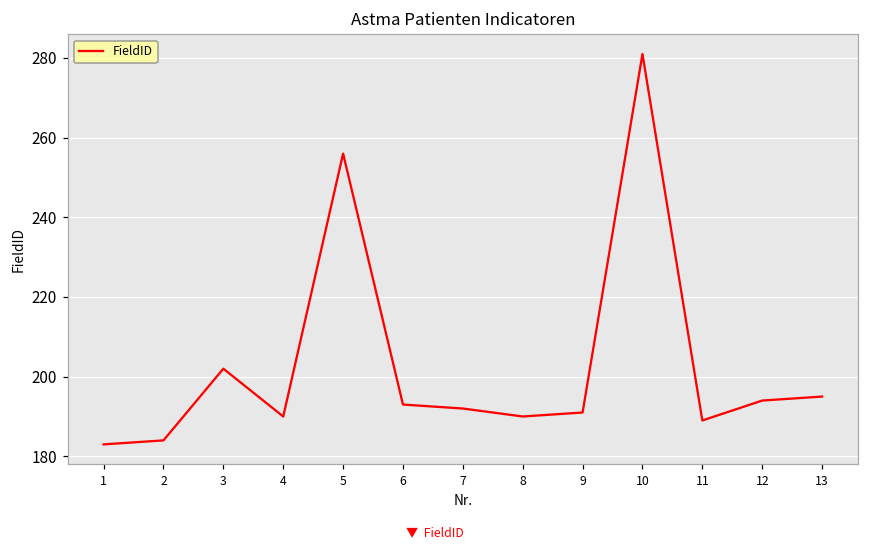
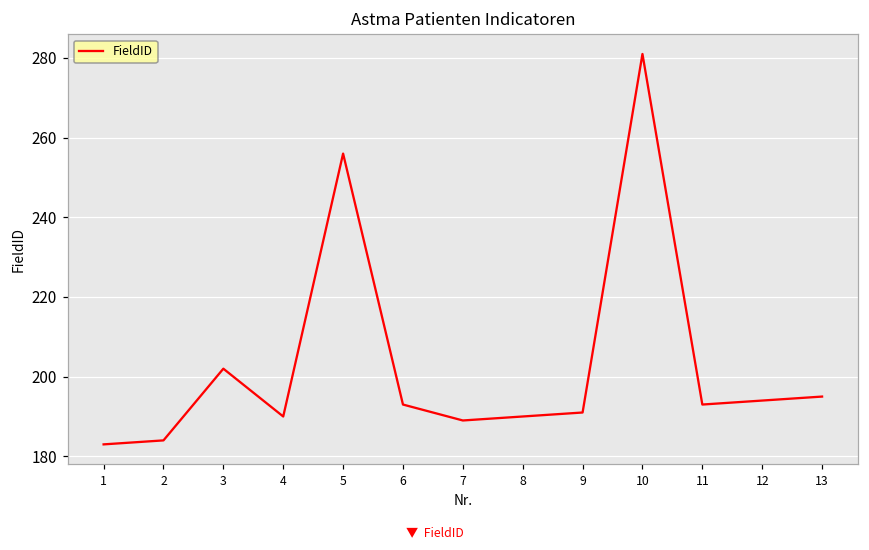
  {
    "1": 183,
    "2": 184,
    "3": 202,
    "4": 190,
    "5": 256,
    "6": 193,
-   "7": 192,
+   "7": 189,
    "8": 190,
    "9": 191,
    "10": 281,
-   "11": 189,
+   "11": 193,
    "12": 194,
    "13": 195
  }
